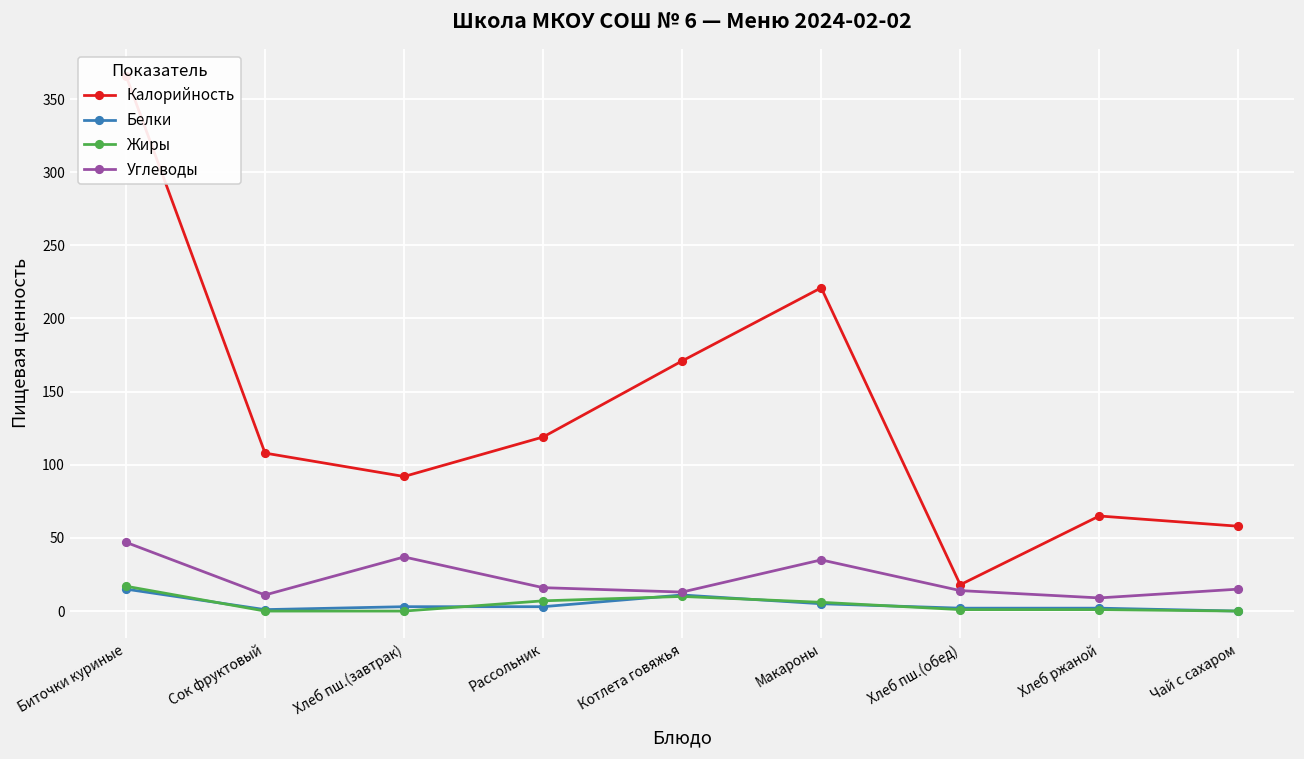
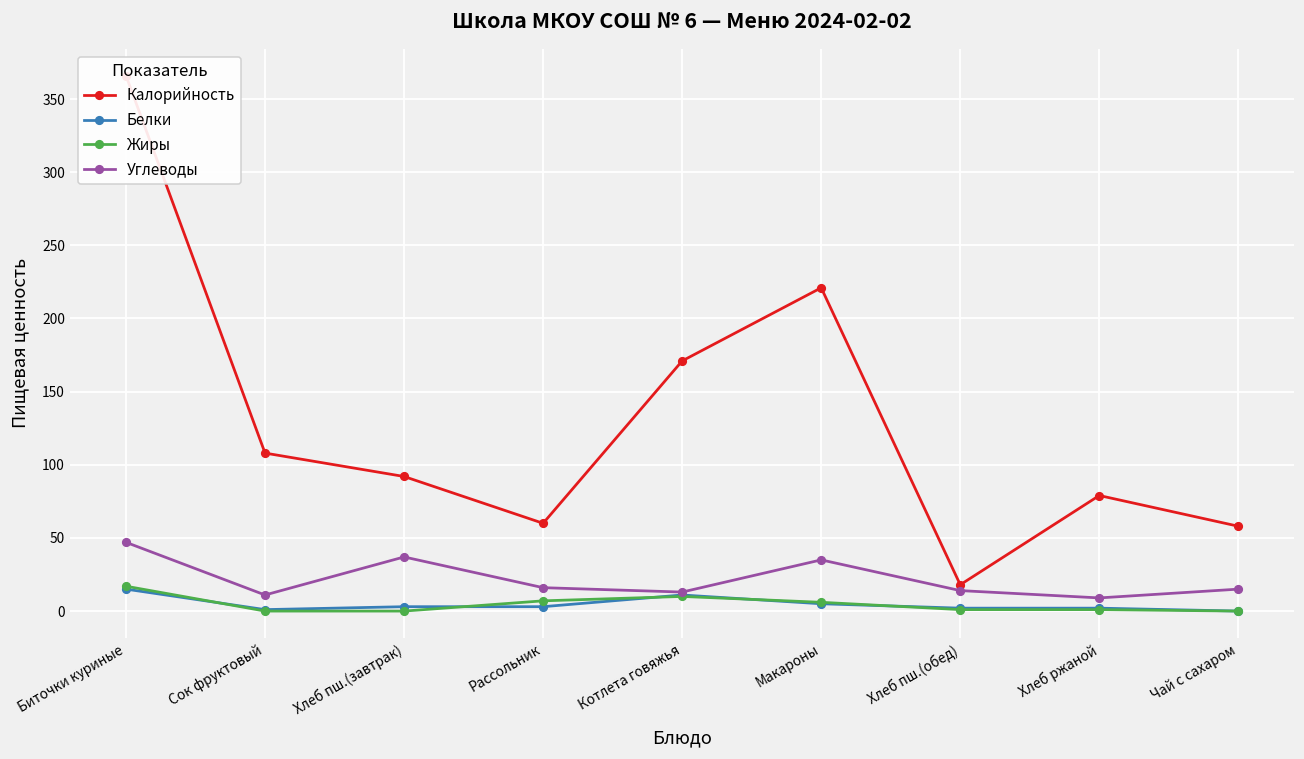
  {
    "Калорийность": {
      "Сок фруктовый": 108,
      "Хлеб пш.(завтрак)": 92,
-     "Рассольник": 119,
+     "Рассольник": 60,
      "Котлета говяжья": 171,
      "Макароны": 221,
      "Хлеб пш.(обед)": 18,
-     "Хлеб ржаной": 65,
+     "Хлеб ржаной": 79,
      "Чай с сахаром": 58
    },
    "Белки": {
      "Биточки куриные": 15,
      "Хлеб пш.(завтрак)": 3,
      "Рассольник": 3
    },
    "Жиры": {
      "Биточки куриные": 17,
      "Хлеб пш.(завтрак)": 0,
      "Рассольник": 7
    },
    "Углеводы": {
      "Биточки куриные": 47,
      "Сок фруктовый": 11,
      "Хлеб пш.(завтрак)": 37,
      "Рассольник": 16,
      "Котлета говяжья": 13,
      "Макароны": 35,
      "Хлеб пш.(обед)": 14,
      "Хлеб ржаной": 9,
      "Чай с сахаром": 15
    }
  }
